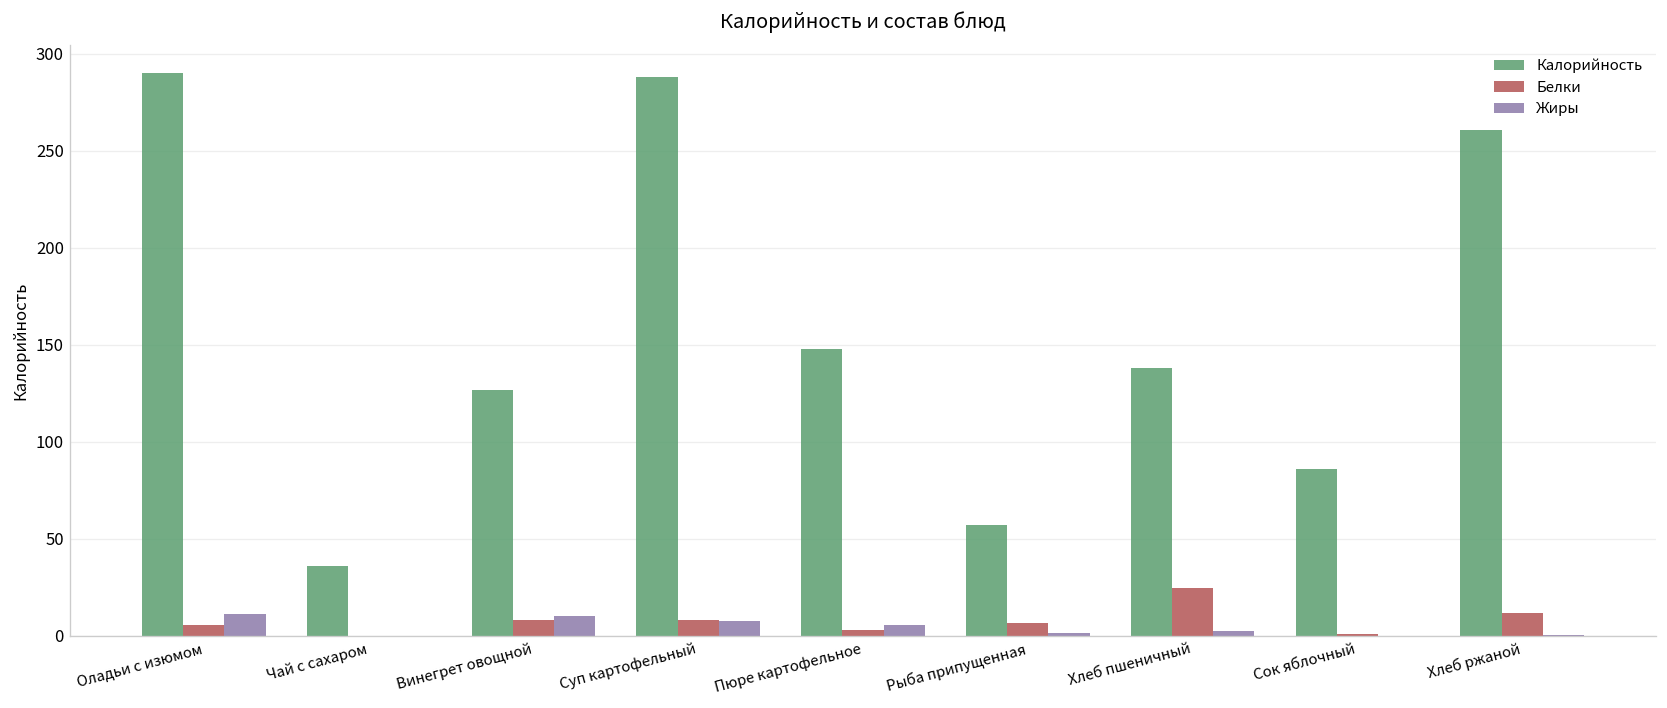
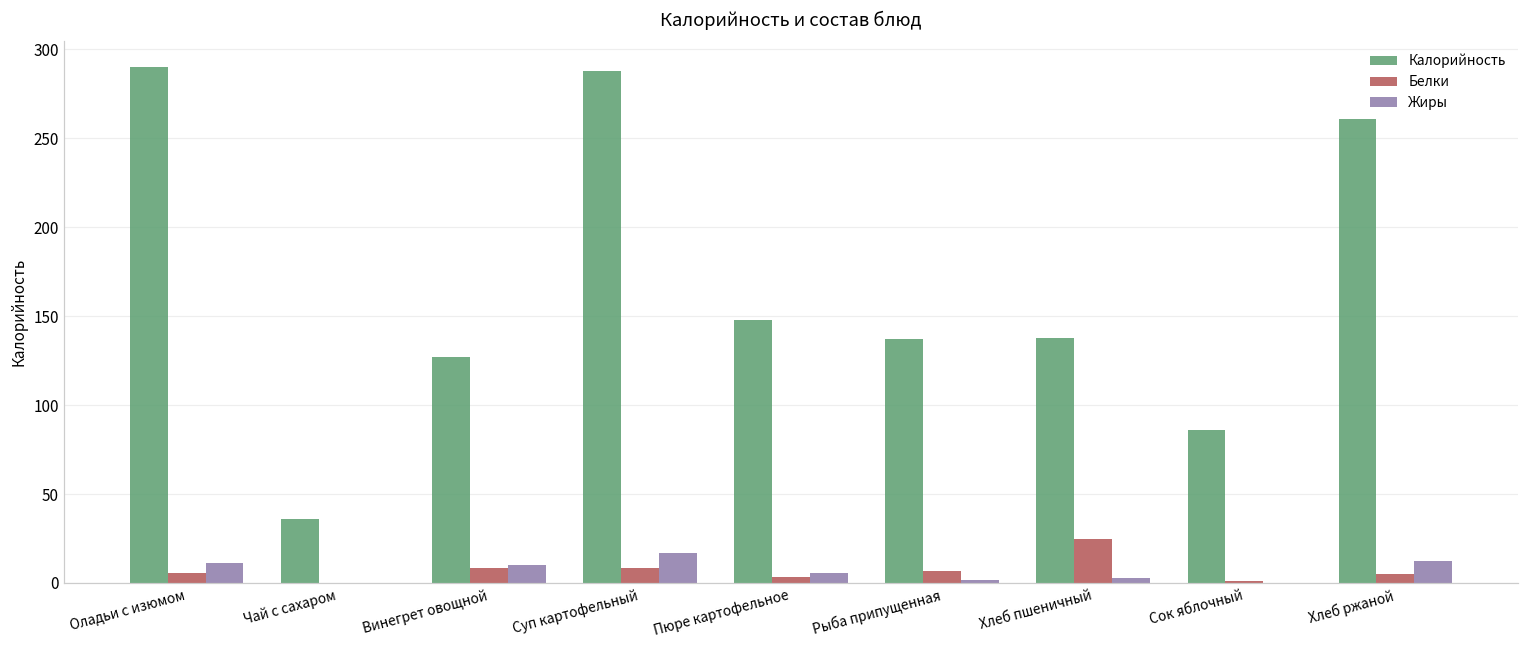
  {
    "Калорийность": {
      "Оладьи с изюмом": 290,
      "Чай с сахаром": 36,
      "Винегрет овощной": 127,
      "Суп картофельный": 288,
      "Пюре картофельное": 148,
-     "Рыба припущенная": 57,
+     "Рыба припущенная": 137,
      "Хлеб пшеничный": 138,
      "Сок яблочный": 86,
      "Хлеб ржаной": 261
    },
    "Белки": {
      "Оладьи с изюмом": 6,
      "Винегрет овощной": 8,
      "Суп картофельный": 8,
      "Пюре картофельное": 3,
      "Рыба припущенная": 7,
      "Хлеб пшеничный": 25,
-     "Хлеб ржаной": 12
+     "Хлеб ржаной": 5
    },
    "Жиры": {
      "Оладьи с изюмом": 11,
      "Винегрет овощной": 10,
-     "Суп картофельный": 8,
+     "Суп картофельный": 17,
      "Пюре картофельное": 6,
      "Рыба припущенная": 2,
      "Хлеб пшеничный": 3,
-     "Хлеб ржаной": 1
+     "Хлеб ржаной": 13
    }
  }
